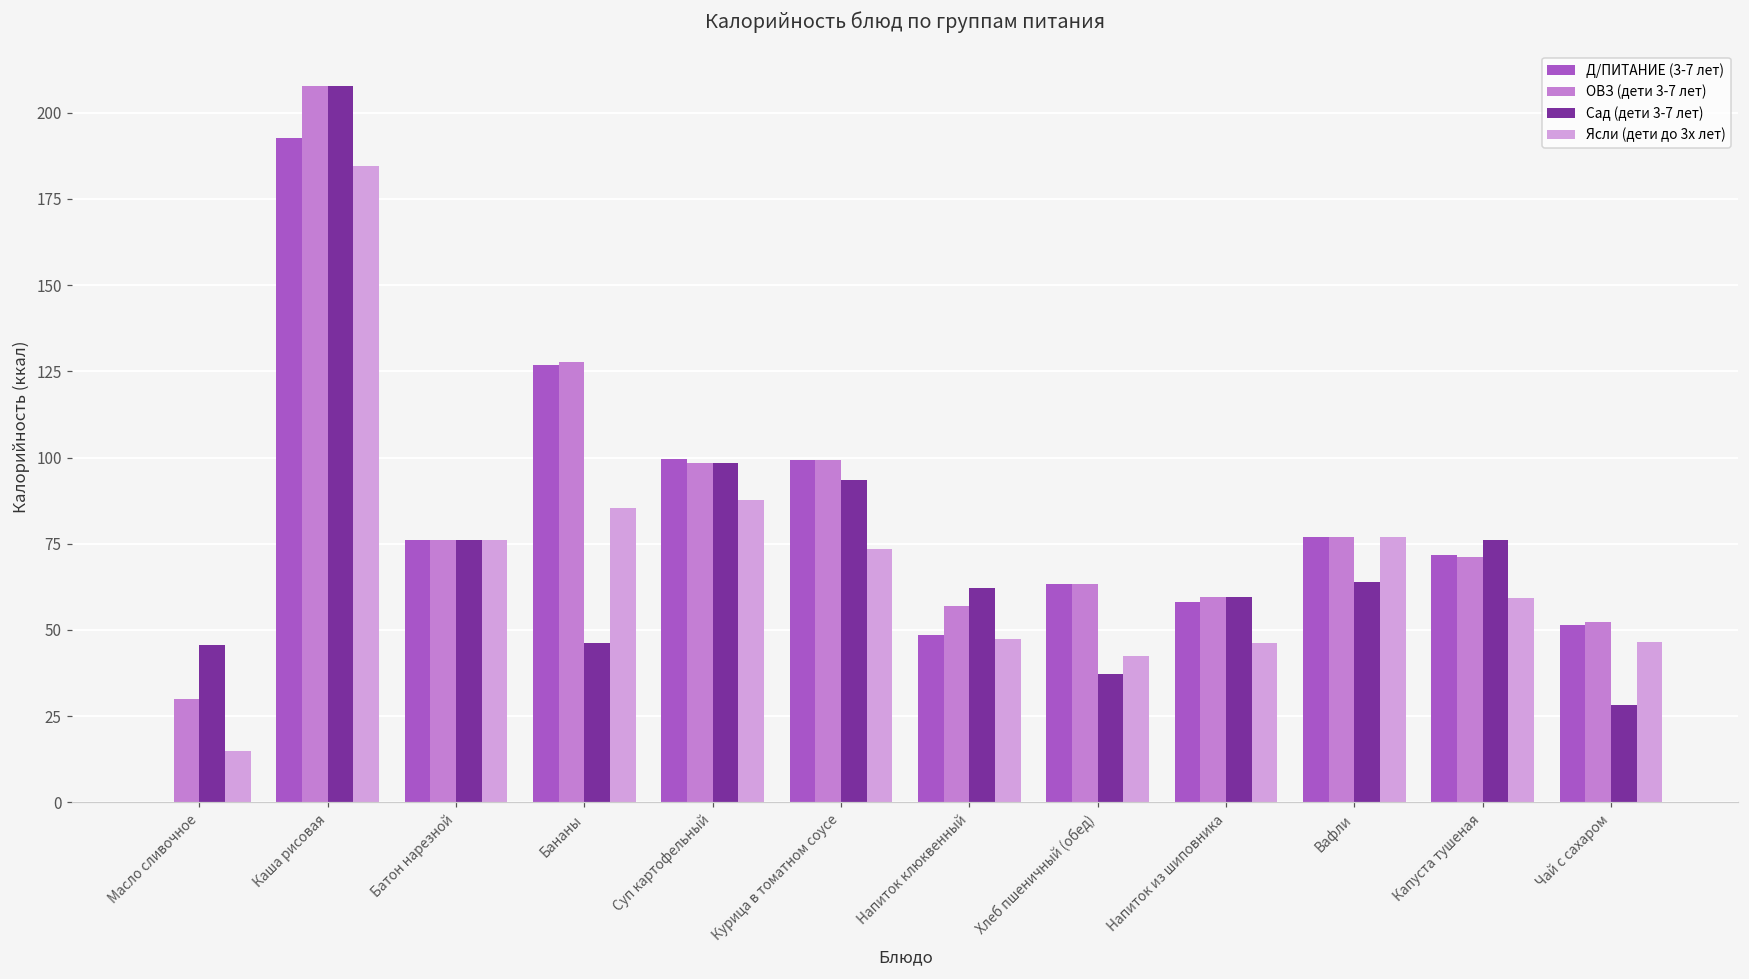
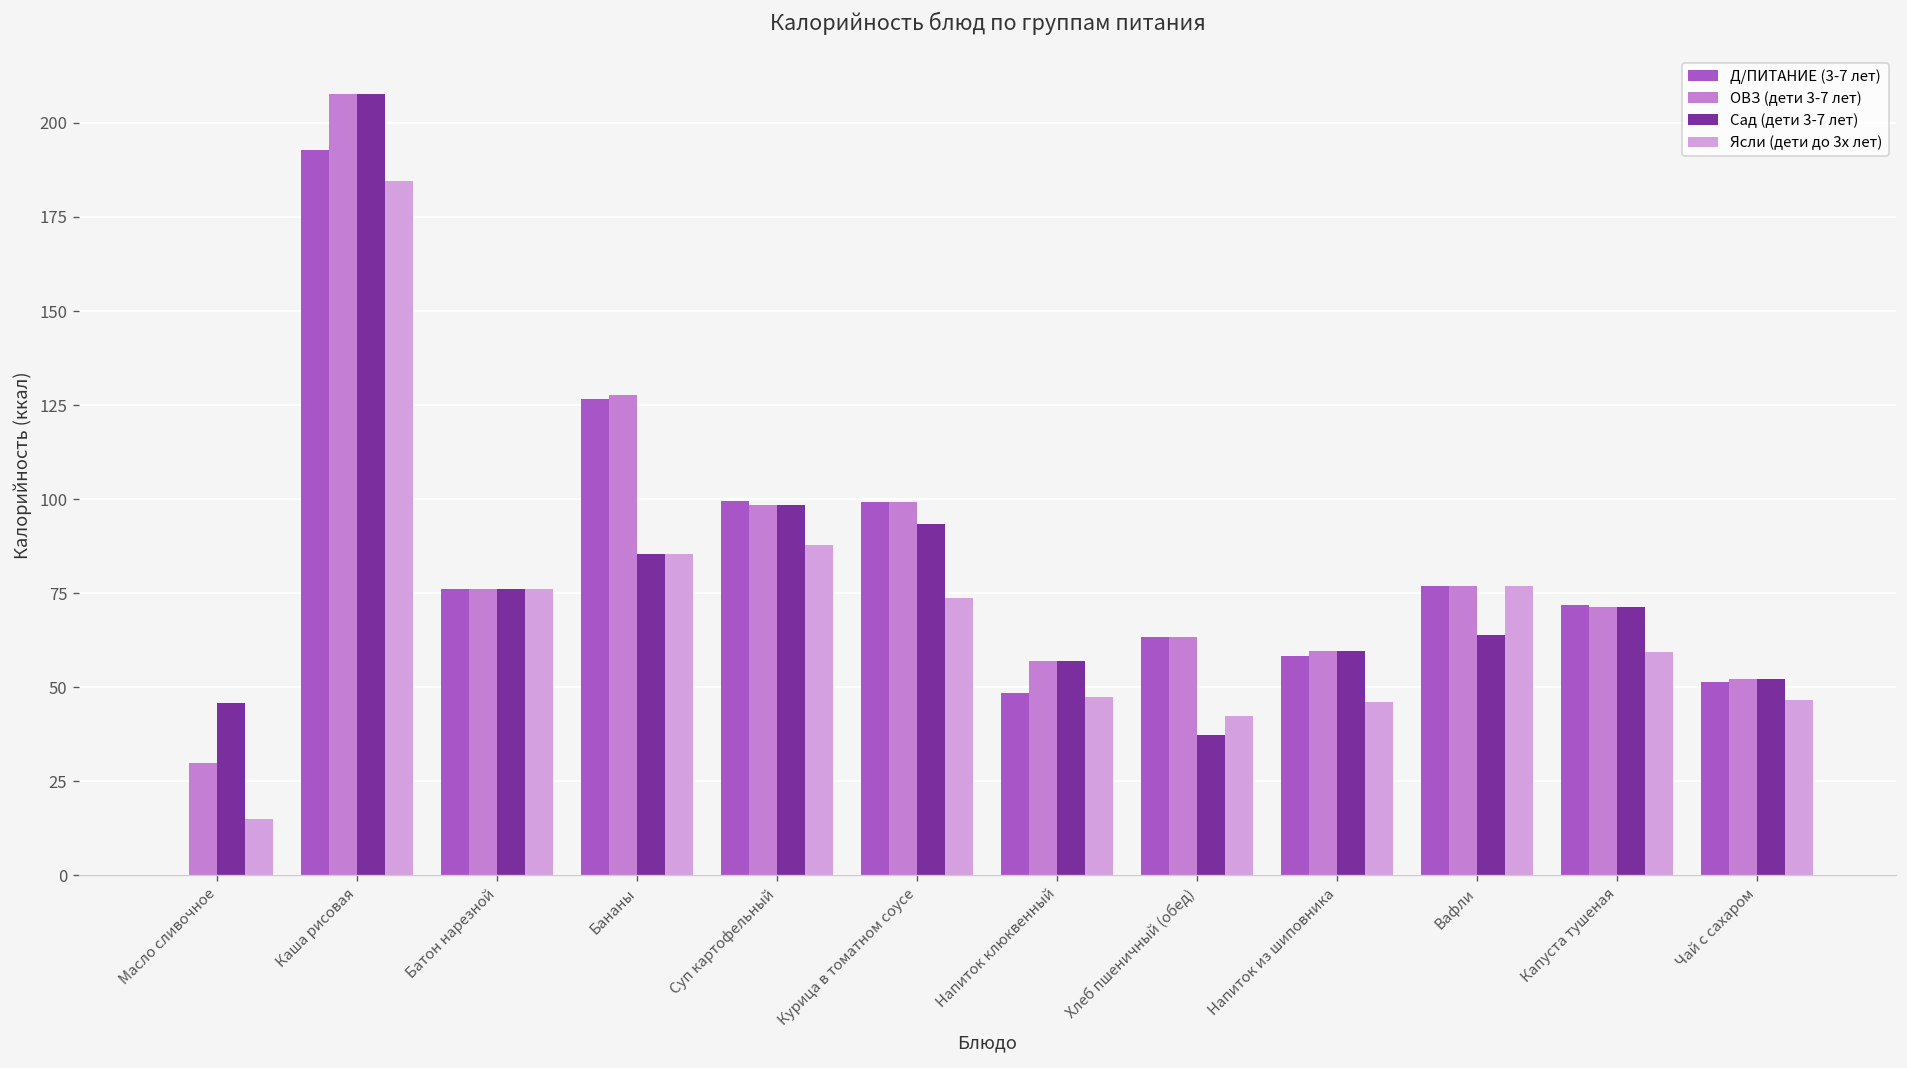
  {
    "Сад (дети 3-7 лет)": {
      "Масло сливочное": 46,
      "Каша рисовая": 208,
      "Батон нарезной": 76,
-     "Бананы": 46,
+     "Бананы": 85,
      "Суп картофельный": 98,
      "Курица в томатном соусе": 94,
-     "Напиток клюквенный": 62,
+     "Напиток клюквенный": 57,
      "Хлеб пшеничный (обед)": 37,
      "Напиток из шиповника": 60,
      "Вафли": 64,
-     "Капуста тушеная": 76,
-     "Чай с сахаром": 28
+     "Капуста тушеная": 71,
+     "Чай с сахаром": 52
    }
  }
